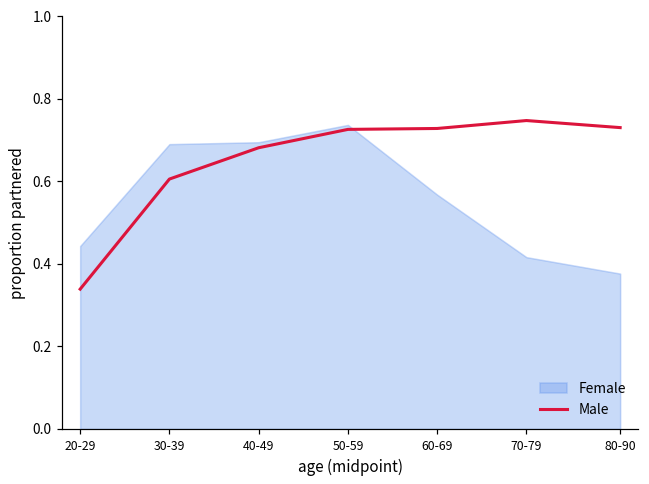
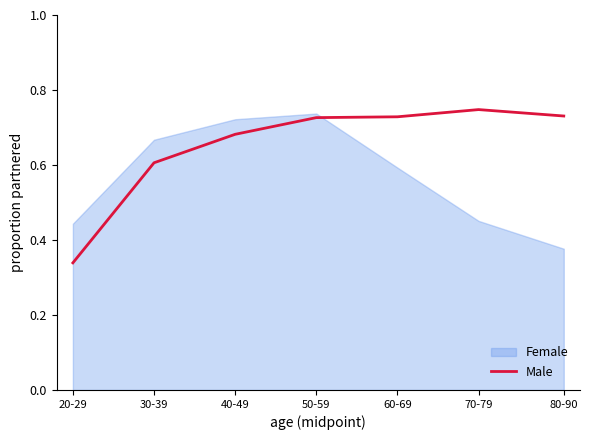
  {
    "Male": {
      "20-29": 0.34,
      "30-39": 0.61,
      "40-49": 0.68,
      "50-59": 0.73,
      "60-69": 0.73,
      "70-79": 0.75,
      "80-90": 0.73
    },
    "Female": {
      "20-29": 0.44,
-     "30-39": 0.69,
-     "40-49": 0.70,
+     "30-39": 0.67,
+     "40-49": 0.72,
      "50-59": 0.74,
-     "60-69": 0.57,
-     "70-79": 0.42,
+     "60-69": 0.59,
+     "70-79": 0.45,
      "80-90": 0.38
    }
  }
